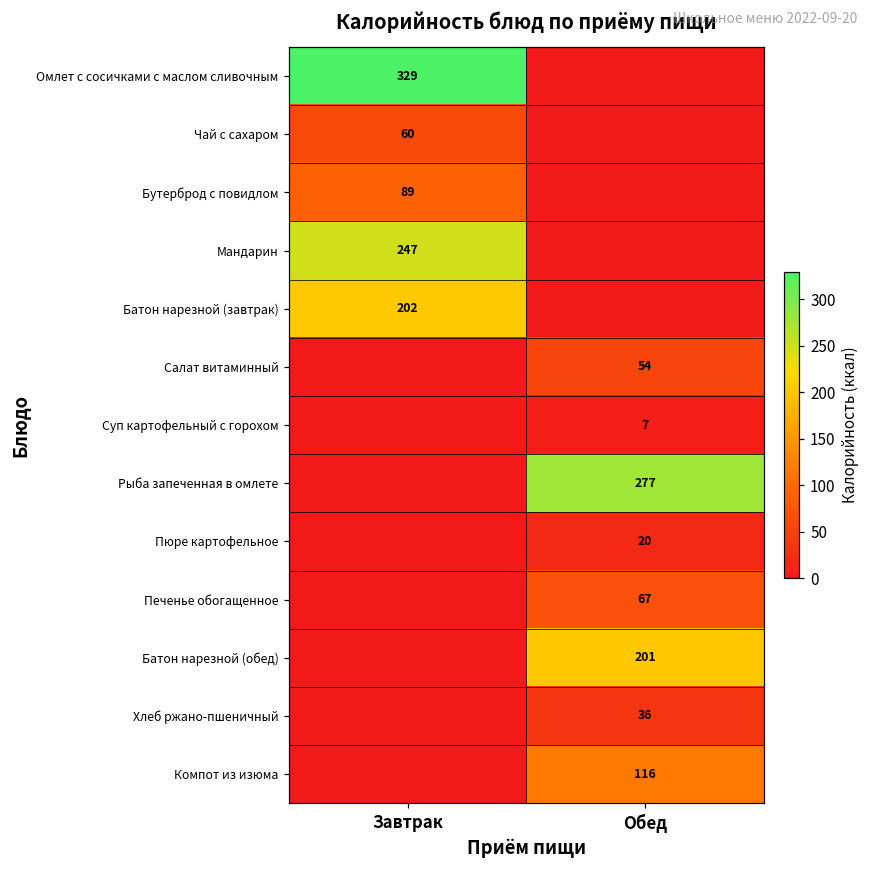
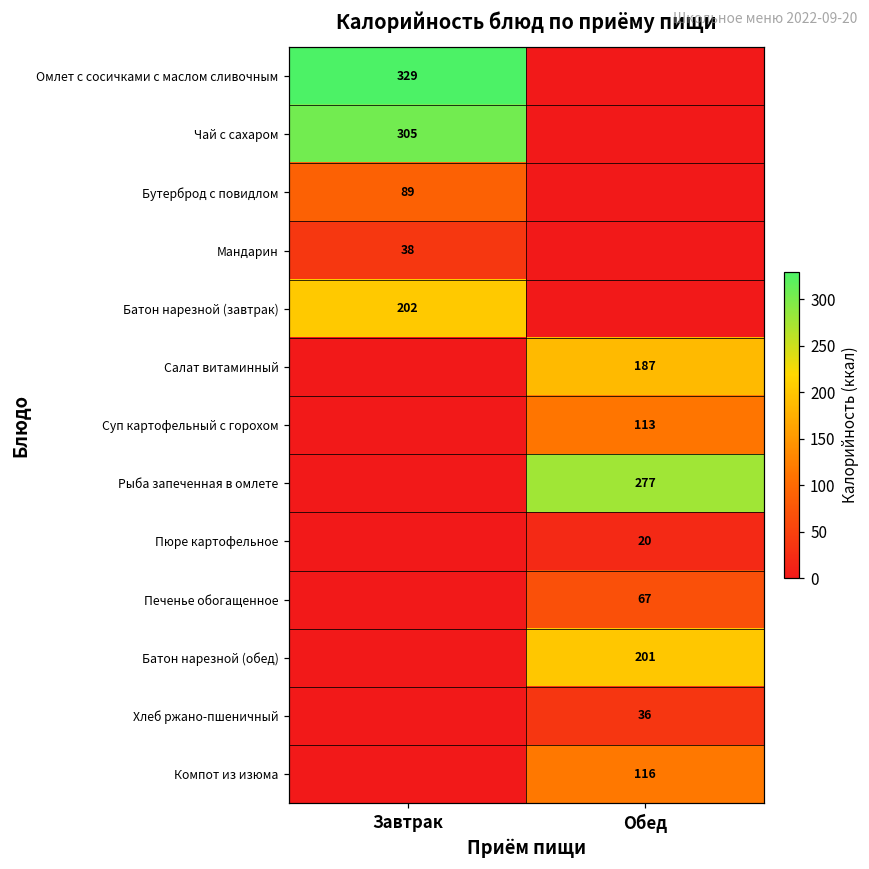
  {
    "Омлет с сосичками с маслом сливочным": {
      "Завтрак": 329
    },
    "Чай с сахаром": {
-     "Завтрак": 60
+     "Завтрак": 305
    },
    "Бутерброд с повидлом": {
      "Завтрак": 89
    },
    "Мандарин": {
-     "Завтрак": 247
+     "Завтрак": 38
    },
    "Батон нарезной (завтрак)": {
      "Завтрак": 202
    },
    "Салат витаминный": {
-     "Обед": 54
+     "Обед": 187
    },
    "Суп картофельный с горохом": {
-     "Обед": 7
+     "Обед": 113
    },
    "Рыба запеченная в омлете": {
      "Обед": 277
    },
    "Пюре картофельное": {
      "Обед": 20
    },
    "Печенье обогащенное": {
      "Обед": 67
    },
    "Батон нарезной (обед)": {
      "Обед": 201
    },
    "Хлеб ржано-пшеничный": {
      "Обед": 36
    },
    "Компот из изюма": {
      "Обед": 116
    }
  }
